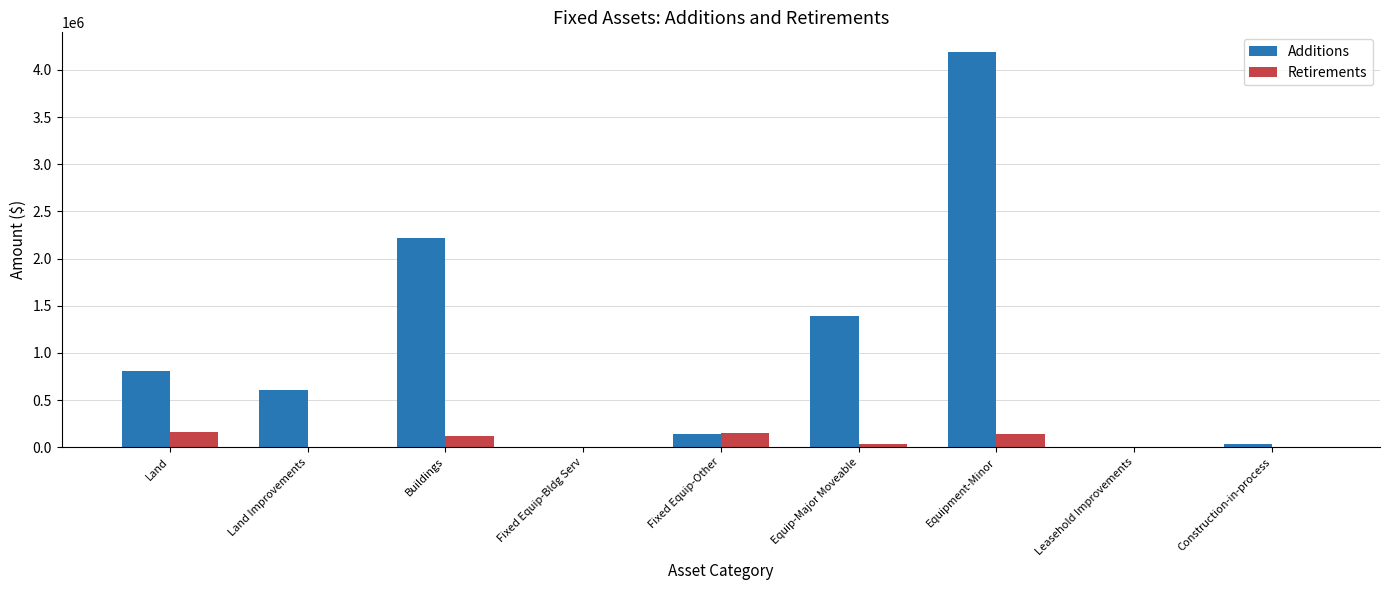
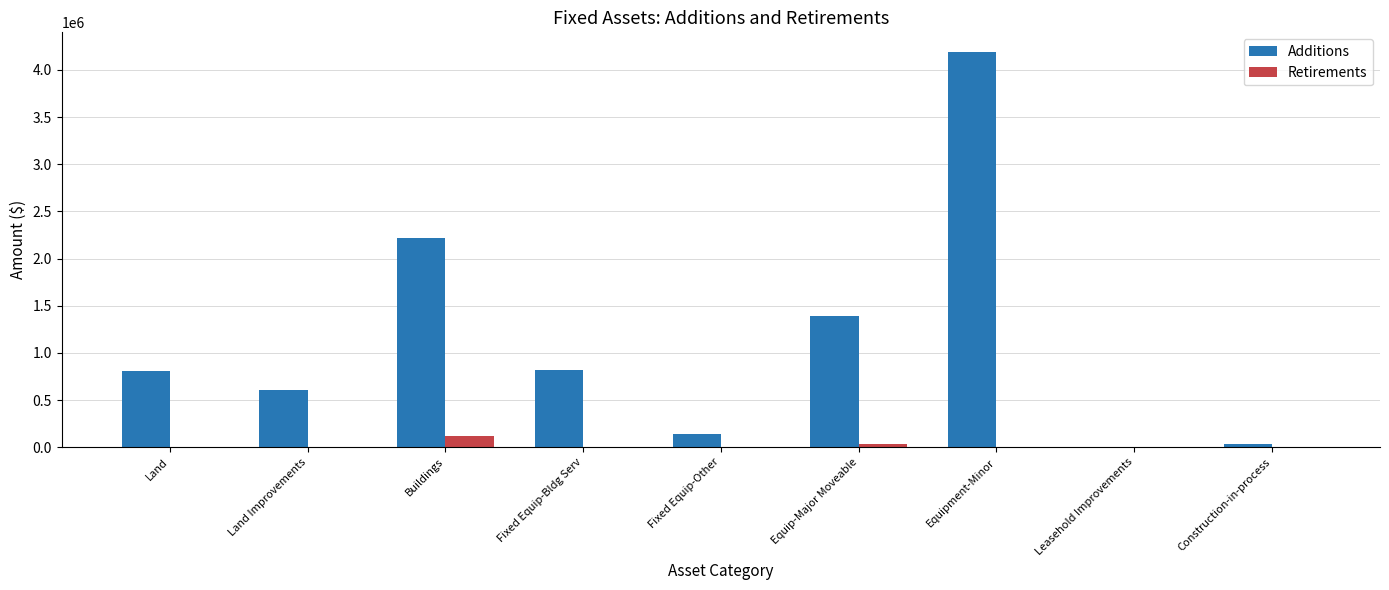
  {
    "Additions": {
      "Land": 800000,
      "Land Improvements": 600000,
      "Buildings": 2200000,
-     "Fixed Equip-Bldg Serv": 0,
+     "Fixed Equip-Bldg Serv": 800000,
      "Fixed Equip-Other": 100000,
      "Equip-Major Moveable": 1400000,
      "Equipment-Minor": 4200000,
      "Leasehold Improvements": 0,
      "Construction-in-process": 0
    },
    "Retirements": {
-     "Land": 200000,
+     "Land": 0,
      "Land Improvements": 0,
      "Buildings": 100000,
      "Fixed Equip-Bldg Serv": 0,
-     "Fixed Equip-Other": 100000,
+     "Fixed Equip-Other": 0,
      "Equip-Major Moveable": 0,
-     "Equipment-Minor": 100000,
+     "Equipment-Minor": 0,
      "Leasehold Improvements": 0,
      "Construction-in-process": 0
    }
  }
